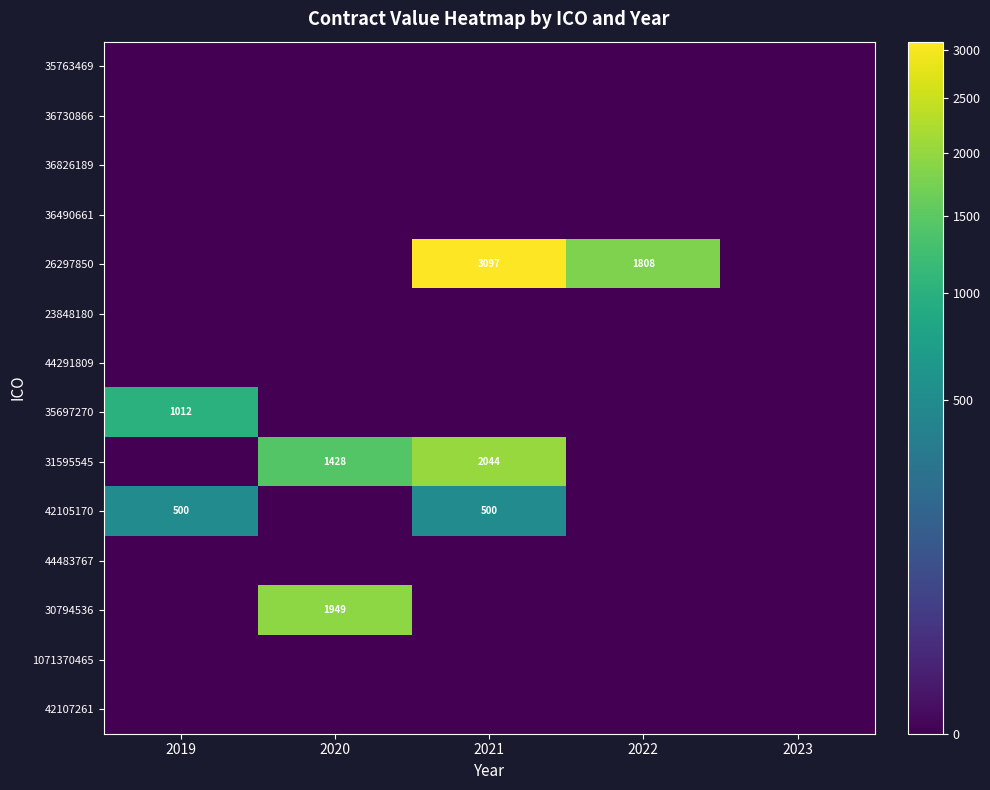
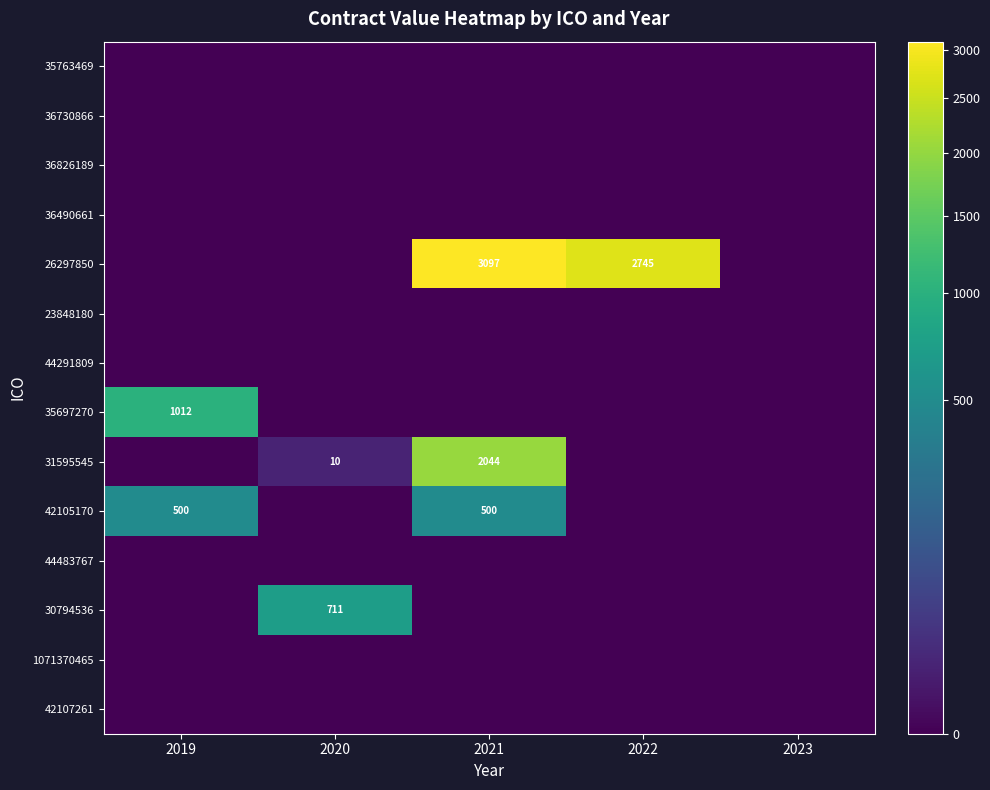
  {
    "26297850": {
      "2021": 3097,
-     "2022": 1808
+     "2022": 2745
    },
    "35697270": {
      "2019": 1012
    },
    "31595545": {
-     "2020": 1428,
+     "2020": 10,
      "2021": 2044
    },
    "42105170": {
      "2019": 500,
      "2021": 500
    },
    "30794536": {
-     "2020": 1949
+     "2020": 711
    }
  }
